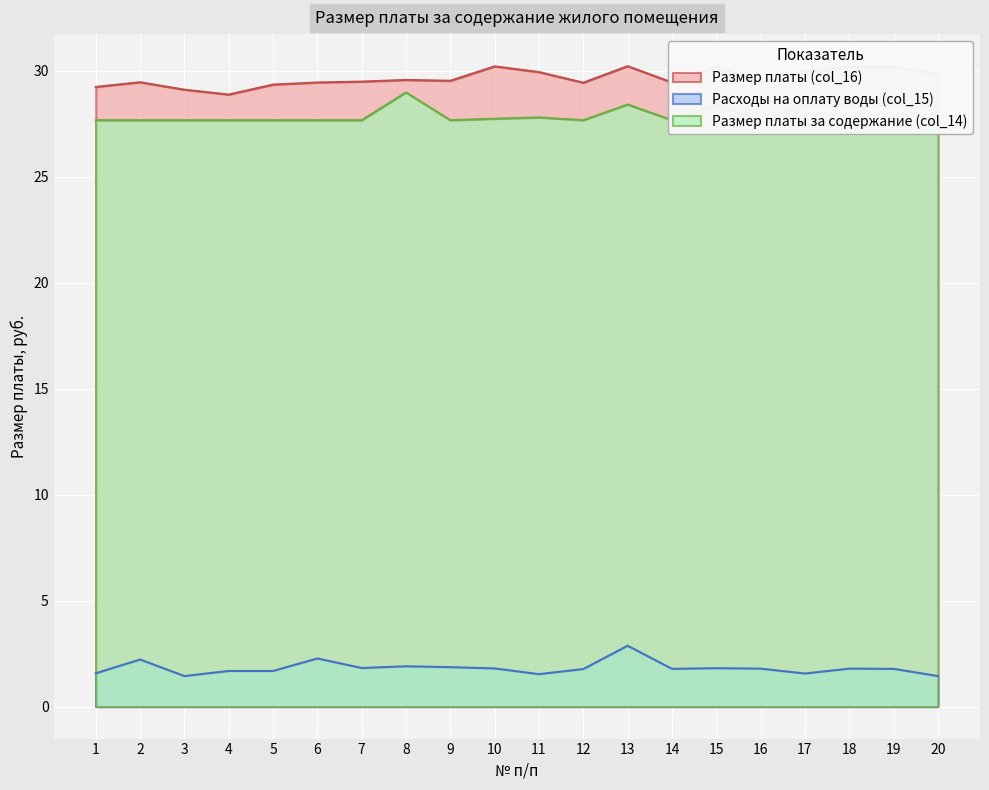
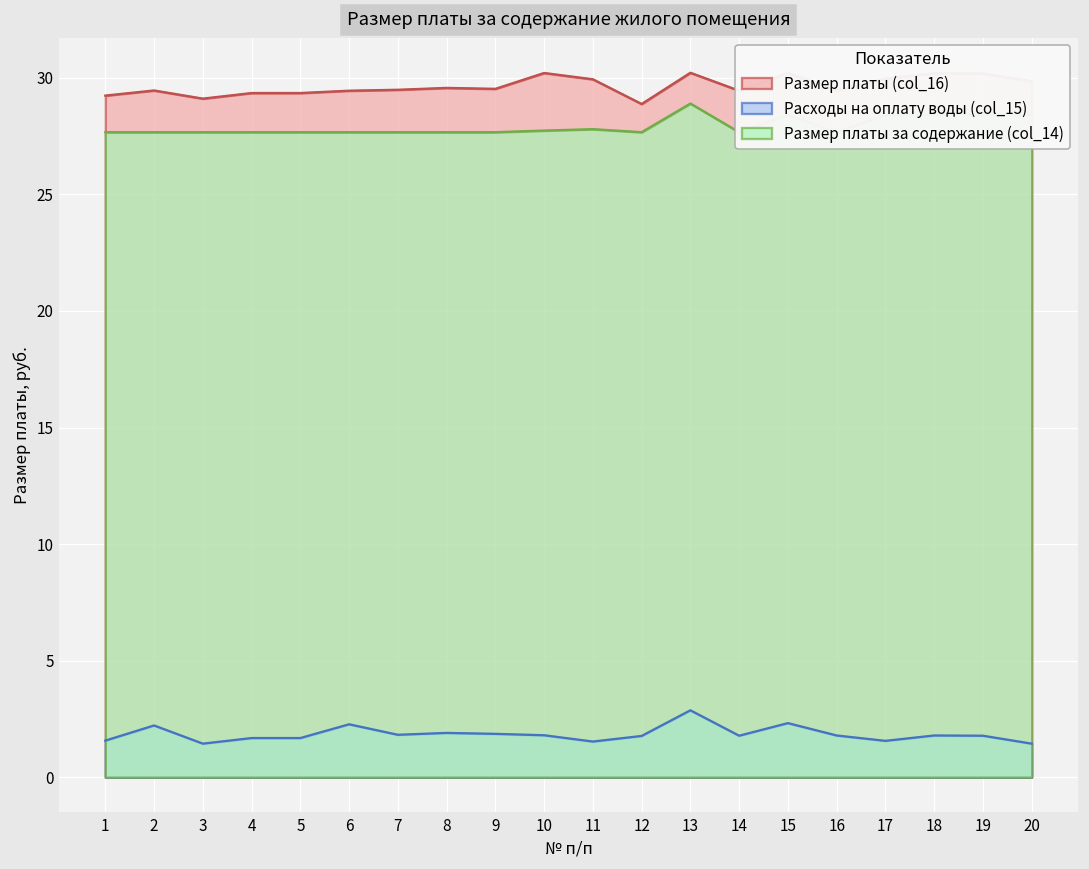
  {
    "Размер платы (col_16)": {
      "1": 29.2,
      "2": 29.5,
      "3": 29.1,
-     "4": 28.9,
+     "4": 29.4,
      "5": 29.4,
      "6": 29.5,
      "7": 29.5,
      "8": 29.6,
      "9": 29.5,
      "10": 30.2,
      "11": 29.9,
-     "12": 29.4,
+     "12": 28.9,
      "13": 30.2
    },
    "Расходы на оплату воды (col_15)": {
      "1": 1.6,
      "2": 2.2,
      "3": 1.4,
      "4": 1.7,
      "5": 1.7,
      "6": 2.3,
      "7": 1.8,
      "8": 1.9,
      "9": 1.9,
      "10": 1.8,
      "11": 1.5,
      "12": 1.8,
      "13": 2.9,
      "14": 1.8,
-     "15": 1.8,
+     "15": 2.3,
      "16": 1.8,
      "17": 1.6,
      "18": 1.8,
      "19": 1.8,
      "20": 1.4
    },
    "Размер платы за содержание (col_14)": {
      "1": 27.7,
      "2": 27.7,
      "3": 27.7,
      "4": 27.7,
      "5": 27.7,
      "6": 27.7,
      "7": 27.7,
-     "8": 29.0,
+     "8": 27.7,
      "9": 27.7,
      "10": 27.7,
      "11": 27.8,
      "12": 27.7,
-     "13": 28.4
+     "13": 28.9
    }
  }
